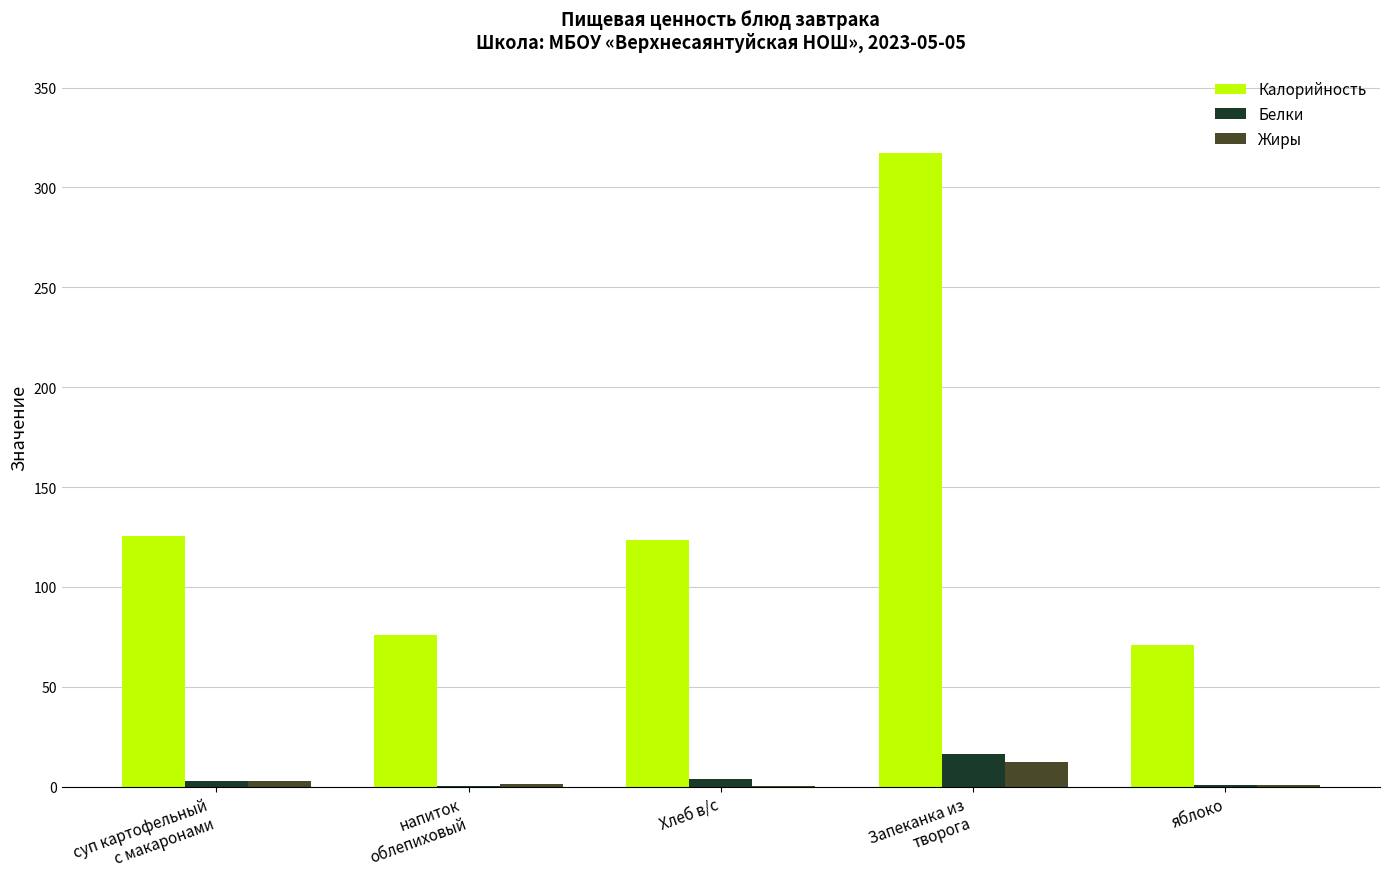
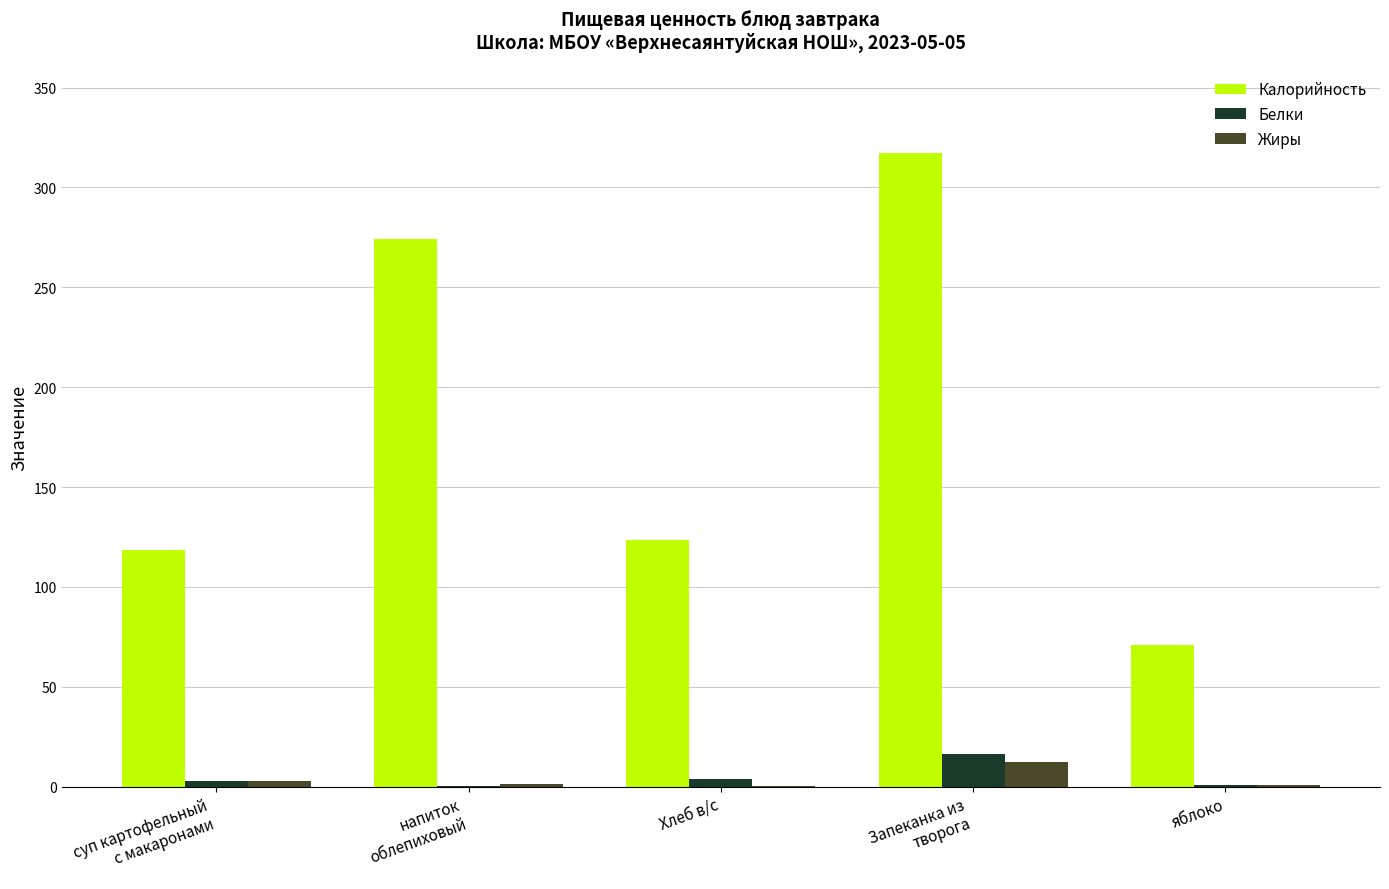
  {
    "Калорийность": {
-     "суп картофельный с макаронами": 125,
-     "напиток облепиховый": 76,
+     "суп картофельный с макаронами": 118,
+     "напиток облепиховый": 274,
      "Хлеб в/с": 124,
      "Запеканка из творога": 317,
      "яблоко": 71
    }
  }
